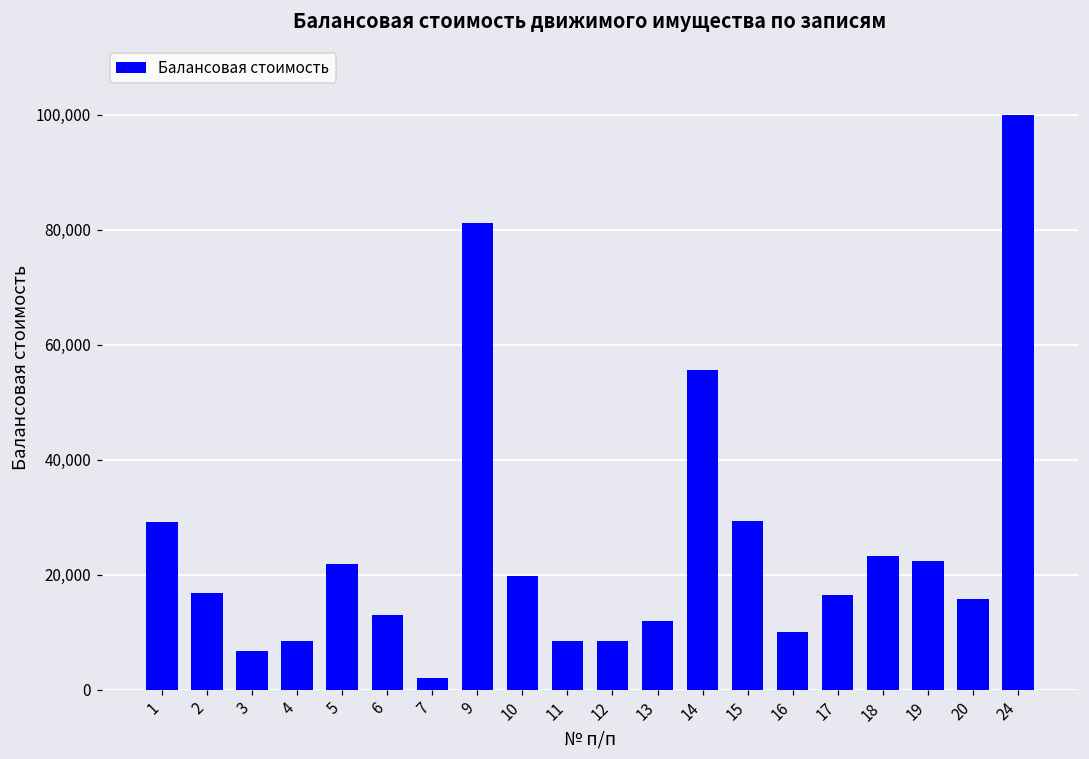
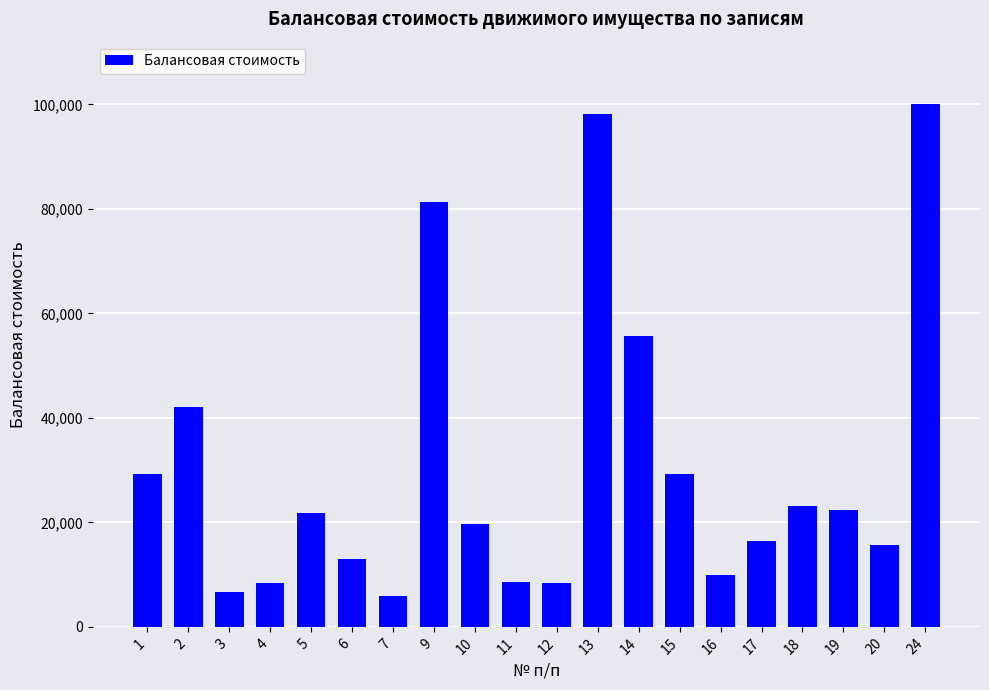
  {
    "1": "29,000",
-   "2": "17,000",
+   "2": "42,000",
    "3": "7,000",
    "4": "8,000",
    "5": "22,000",
    "6": "13,000",
-   "7": "2,000",
+   "7": "6,000",
    "9": "81,000",
    "10": "20,000",
    "11": "8,000",
    "12": "8,000",
-   "13": "12,000",
+   "13": "98,000",
    "14": "56,000",
    "15": "29,000",
    "16": "10,000",
    "17": "16,000",
    "18": "23,000",
    "19": "22,000",
    "20": "16,000",
    "24": "100,000"
  }
